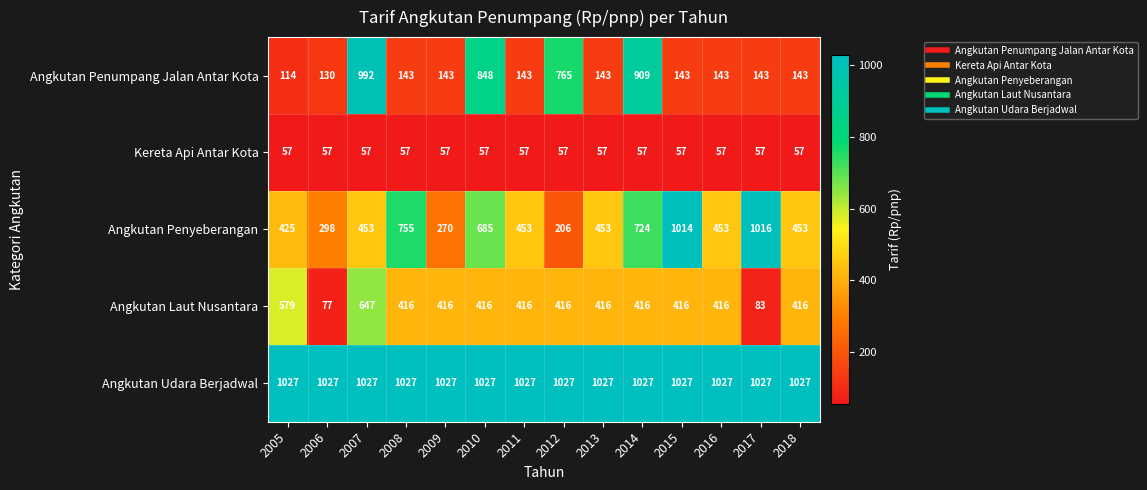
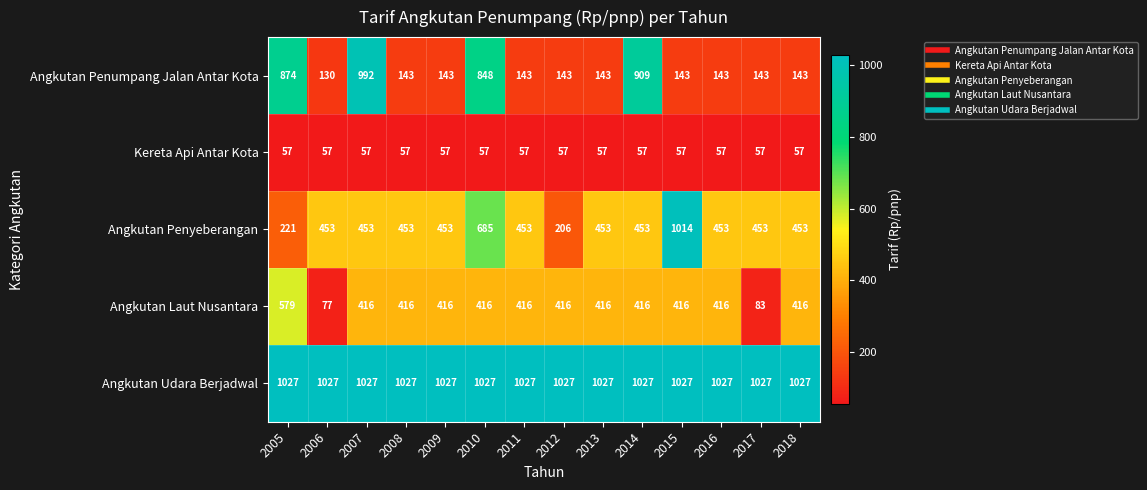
  {
    "Angkutan Penumpang Jalan Antar Kota": {
-     "2005": 114,
+     "2005": 874,
      "2006": 130,
      "2007": 992,
      "2008": 143,
      "2009": 143,
      "2010": 848,
      "2011": 143,
-     "2012": 765,
+     "2012": 143,
      "2013": 143,
      "2014": 909,
      "2015": 143,
      "2016": 143,
      "2017": 143,
      "2018": 143
    },
    "Kereta Api Antar Kota": {
      "2005": 57,
      "2006": 57,
      "2007": 57,
      "2008": 57,
      "2009": 57,
      "2010": 57,
      "2011": 57,
      "2012": 57,
      "2013": 57,
      "2014": 57,
      "2015": 57,
      "2016": 57,
      "2017": 57,
      "2018": 57
    },
    "Angkutan Penyeberangan": {
-     "2005": 425,
-     "2006": 298,
+     "2005": 221,
+     "2006": 453,
      "2007": 453,
-     "2008": 755,
-     "2009": 270,
+     "2008": 453,
+     "2009": 453,
      "2010": 685,
      "2011": 453,
      "2012": 206,
      "2013": 453,
-     "2014": 724,
+     "2014": 453,
      "2015": 1014,
      "2016": 453,
-     "2017": 1016,
+     "2017": 453,
      "2018": 453
    },
    "Angkutan Laut Nusantara": {
      "2005": 579,
      "2006": 77,
-     "2007": 647,
+     "2007": 416,
      "2008": 416,
      "2009": 416,
      "2010": 416,
      "2011": 416,
      "2012": 416,
      "2013": 416,
      "2014": 416,
      "2015": 416,
      "2016": 416,
      "2017": 83,
      "2018": 416
    },
    "Angkutan Udara Berjadwal": {
      "2005": 1027,
      "2006": 1027,
      "2007": 1027,
      "2008": 1027,
      "2009": 1027,
      "2010": 1027,
      "2011": 1027,
      "2012": 1027,
      "2013": 1027,
      "2014": 1027,
      "2015": 1027,
      "2016": 1027,
      "2017": 1027,
      "2018": 1027
    }
  }
